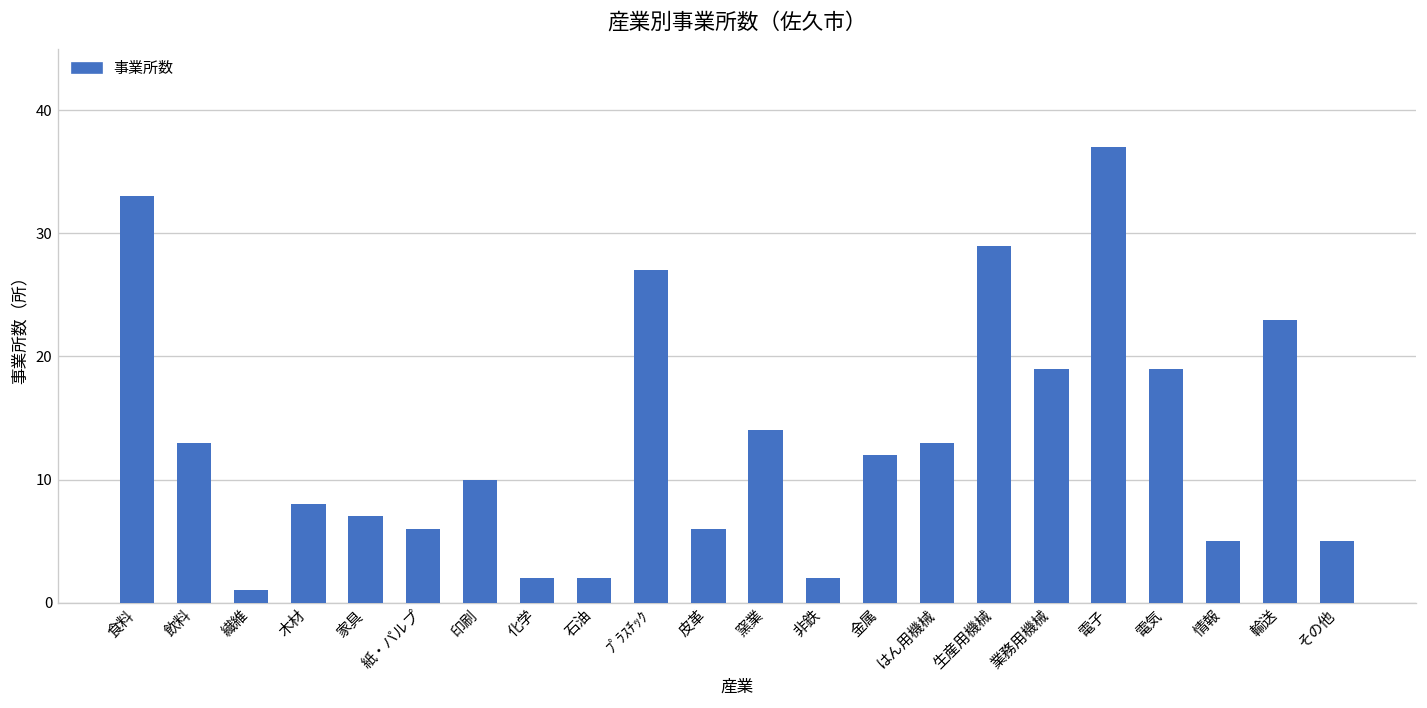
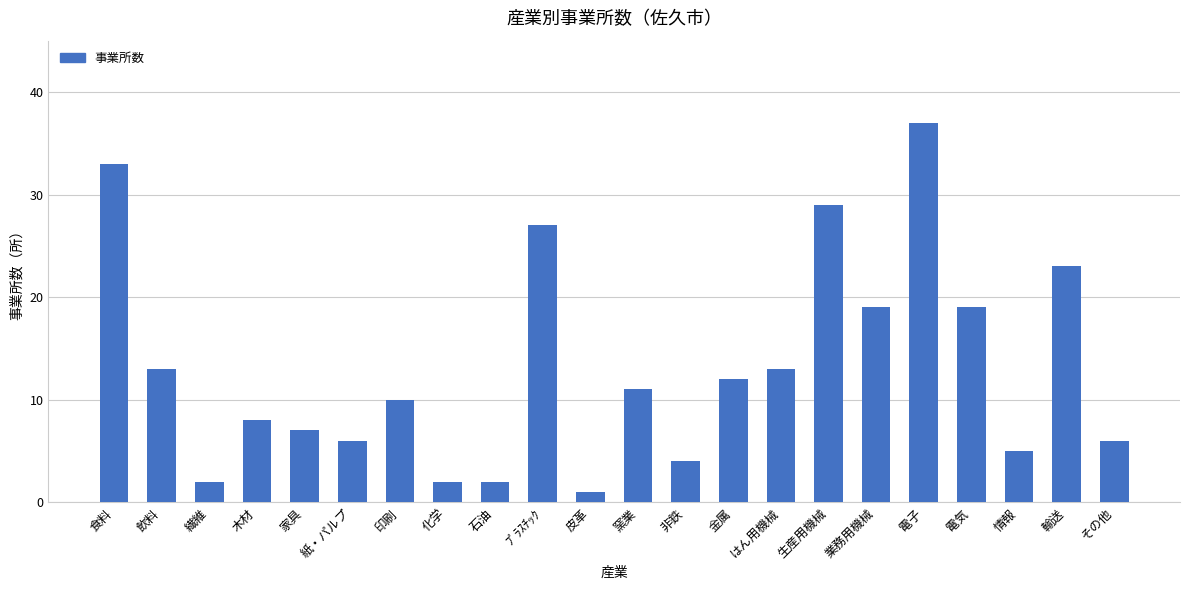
  {
    "食料": 33,
    "飲料": 13,
-   "繊維": 1,
+   "繊維": 2,
    "木材": 8,
    "家具": 7,
    "紙・パルプ": 6,
    "印刷": 10,
    "化学": 2,
    "石油": 2,
    "ﾌﾟﾗｽﾁｯｸ": 27,
-   "皮革": 6,
-   "窯業": 14,
-   "非鉄": 2,
+   "皮革": 1,
+   "窯業": 11,
+   "非鉄": 4,
    "金属": 12,
    "はん用機械": 13,
    "生産用機械": 29,
    "業務用機械": 19,
    "電子": 37,
    "電気": 19,
    "情報": 5,
    "輸送": 23,
-   "その他": 5
+   "その他": 6
  }
